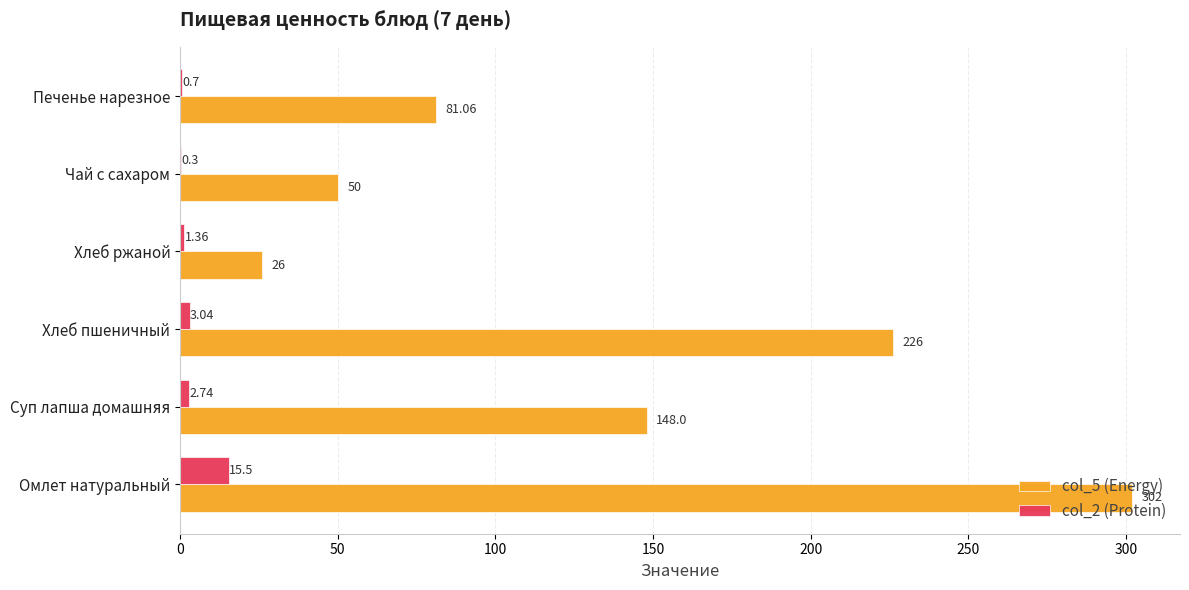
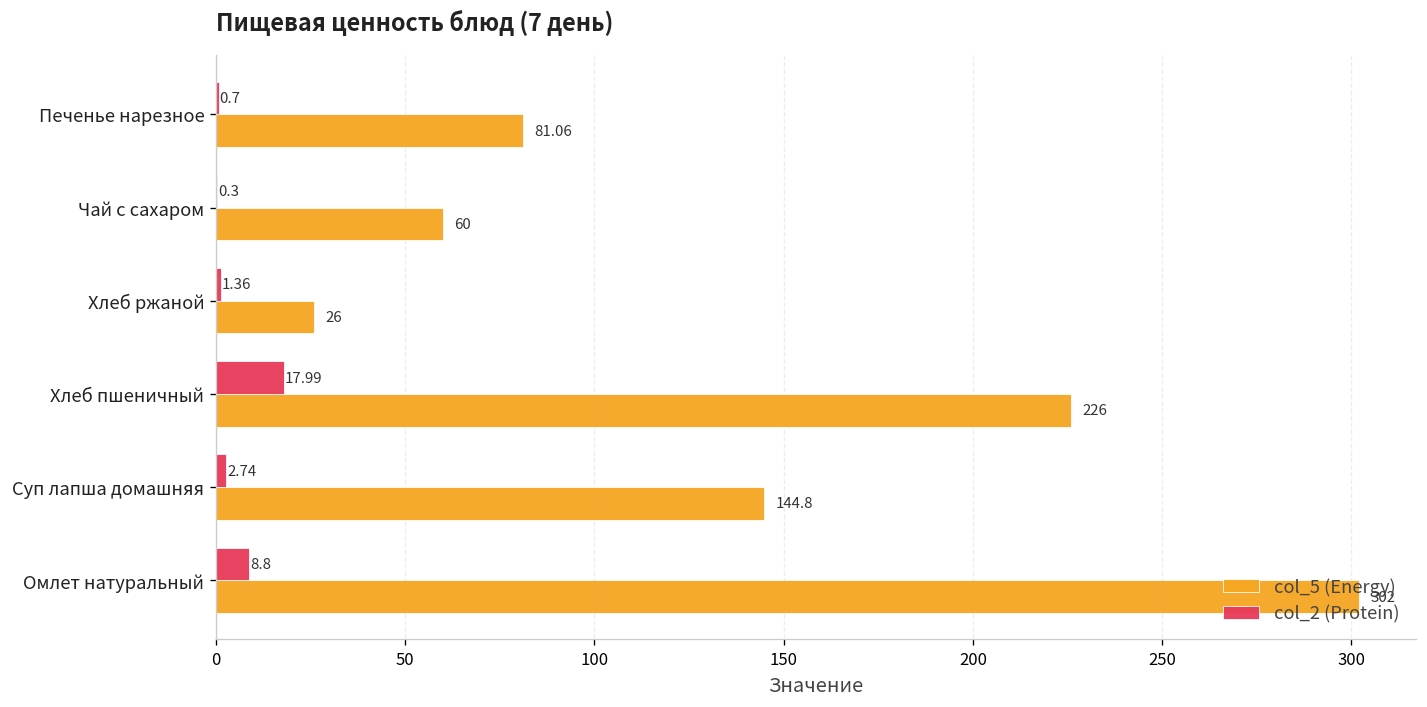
  {
    "col_5 (Energy)": {
      "Печенье нарезное": 81.06,
-     "Чай с сахаром": 50,
+     "Чай с сахаром": 60,
      "Хлеб ржаной": 26,
      "Хлеб пшеничный": 226,
-     "Суп лапша домашняя": 148.0,
+     "Суп лапша домашняя": 144.8,
      "Омлет натуральный": 302
    },
    "col_2 (Protein)": {
      "Печенье нарезное": 0.7,
      "Чай с сахаром": 0.3,
      "Хлеб ржаной": 1.36,
-     "Хлеб пшеничный": 3.04,
+     "Хлеб пшеничный": 17.99,
      "Суп лапша домашняя": 2.74,
-     "Омлет натуральный": 15.5
+     "Омлет натуральный": 8.8
    }
  }
